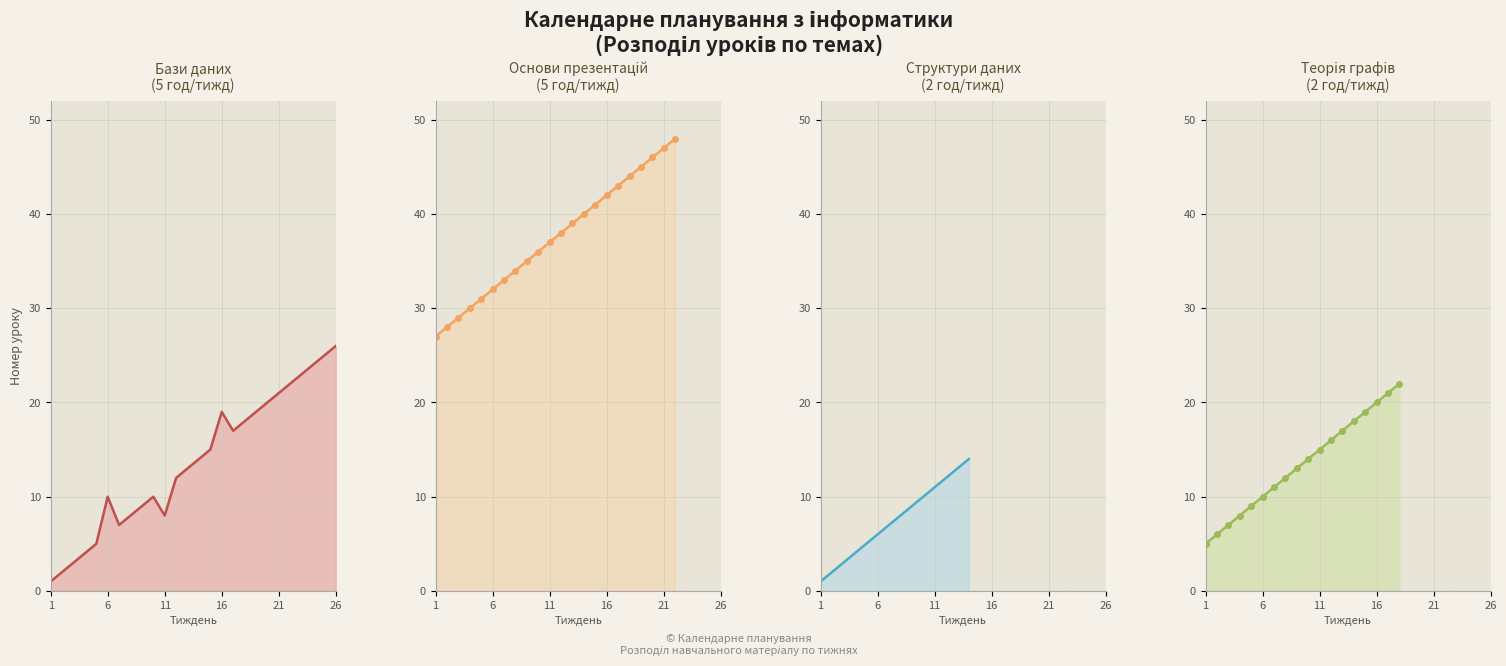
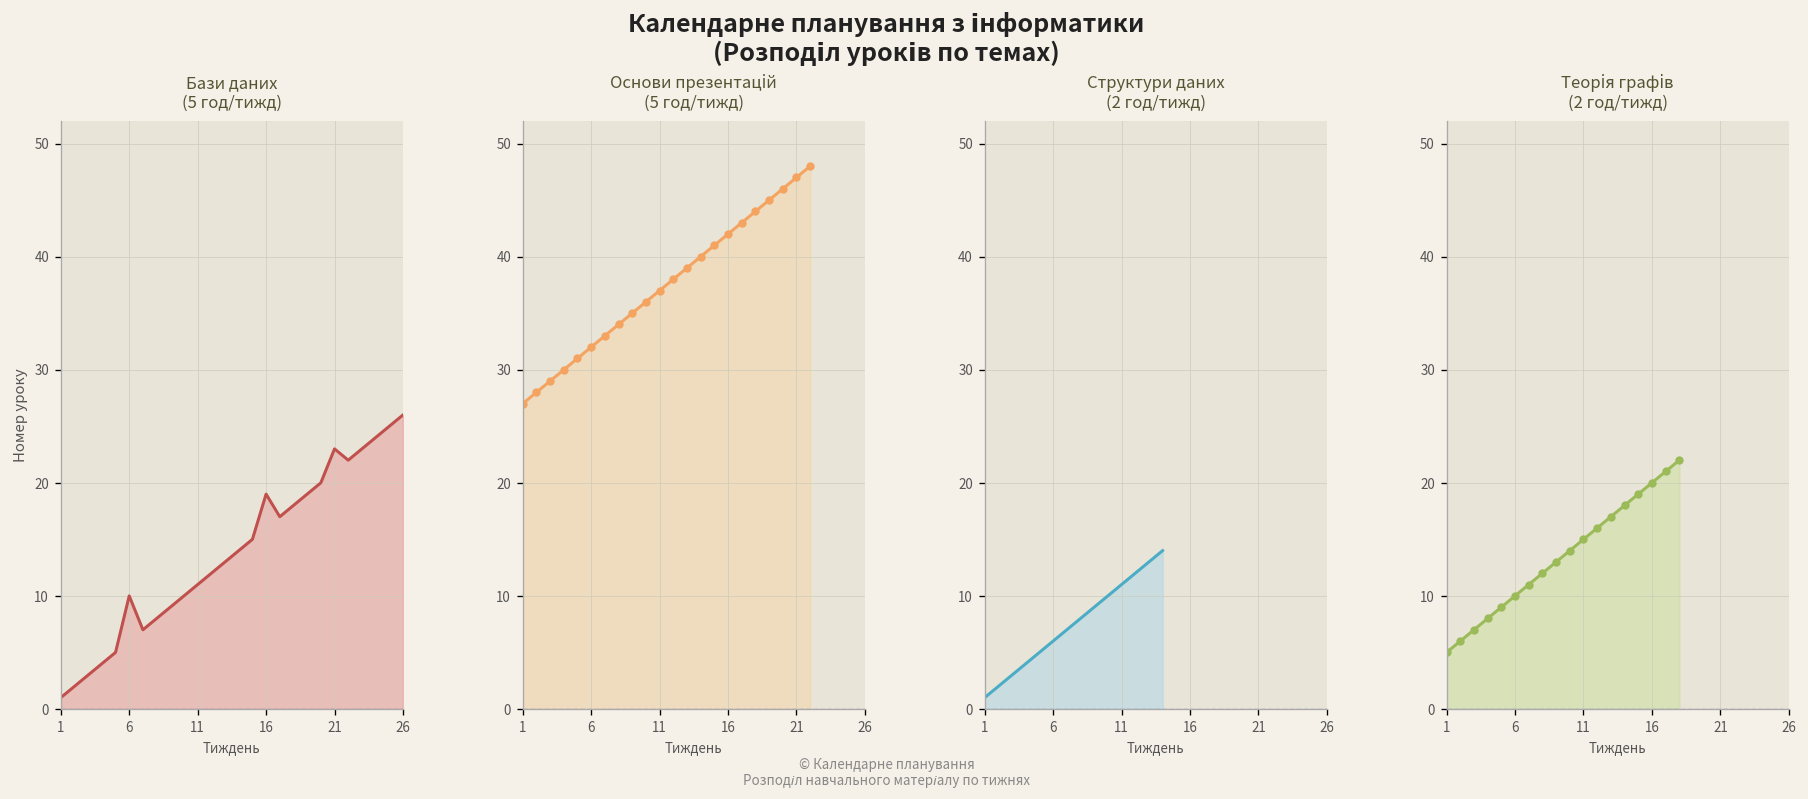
  {
    "Бази даних (5 год/тижд)": {
      "1": 1,
      "6": 10,
-     "11": 8,
+     "11": 11,
      "16": 19,
-     "21": 21,
+     "21": 23,
      "26": 26
    }
  }
